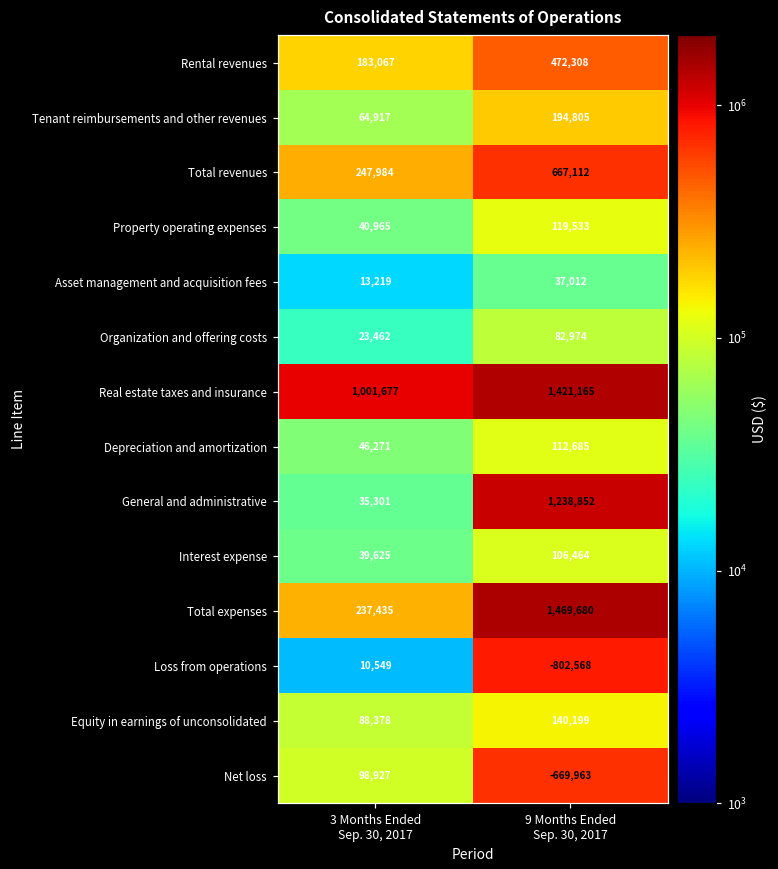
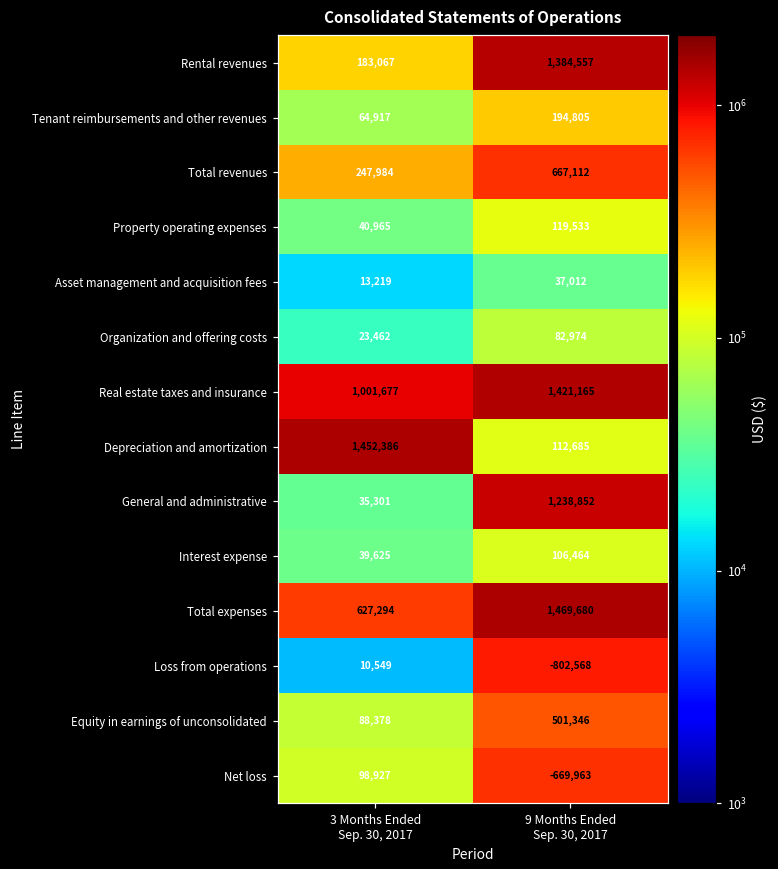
  {
    "Rental revenues": {
      "3 Months Ended Sep. 30, 2017": "183,067",
-     "9 Months Ended Sep. 30, 2017": "472,308"
+     "9 Months Ended Sep. 30, 2017": "1,384,557"
    },
    "Tenant reimbursements and other revenues": {
      "3 Months Ended Sep. 30, 2017": "64,917",
      "9 Months Ended Sep. 30, 2017": "194,805"
    },
    "Total revenues": {
      "3 Months Ended Sep. 30, 2017": "247,984",
      "9 Months Ended Sep. 30, 2017": "667,112"
    },
    "Property operating expenses": {
      "3 Months Ended Sep. 30, 2017": "40,965",
      "9 Months Ended Sep. 30, 2017": "119,533"
    },
    "Asset management and acquisition fees": {
      "3 Months Ended Sep. 30, 2017": "13,219",
      "9 Months Ended Sep. 30, 2017": "37,012"
    },
    "Organization and offering costs": {
      "3 Months Ended Sep. 30, 2017": "23,462",
      "9 Months Ended Sep. 30, 2017": "82,974"
    },
    "Real estate taxes and insurance": {
      "3 Months Ended Sep. 30, 2017": "1,001,677",
      "9 Months Ended Sep. 30, 2017": "1,421,165"
    },
    "Depreciation and amortization": {
-     "3 Months Ended Sep. 30, 2017": "46,271",
+     "3 Months Ended Sep. 30, 2017": "1,452,386",
      "9 Months Ended Sep. 30, 2017": "112,685"
    },
    "General and administrative": {
      "3 Months Ended Sep. 30, 2017": "35,301",
      "9 Months Ended Sep. 30, 2017": "1,238,852"
    },
    "Interest expense": {
      "3 Months Ended Sep. 30, 2017": "39,625",
      "9 Months Ended Sep. 30, 2017": "106,464"
    },
    "Total expenses": {
-     "3 Months Ended Sep. 30, 2017": "237,435",
+     "3 Months Ended Sep. 30, 2017": "627,294",
      "9 Months Ended Sep. 30, 2017": "1,469,680"
    },
    "Loss from operations": {
      "3 Months Ended Sep. 30, 2017": "10,549",
      "9 Months Ended Sep. 30, 2017": "-802,568"
    },
    "Equity in earnings of unconsolidated": {
      "3 Months Ended Sep. 30, 2017": "88,378",
-     "9 Months Ended Sep. 30, 2017": "140,199"
+     "9 Months Ended Sep. 30, 2017": "501,346"
    },
    "Net loss": {
      "3 Months Ended Sep. 30, 2017": "98,927",
      "9 Months Ended Sep. 30, 2017": "-669,963"
    }
  }
